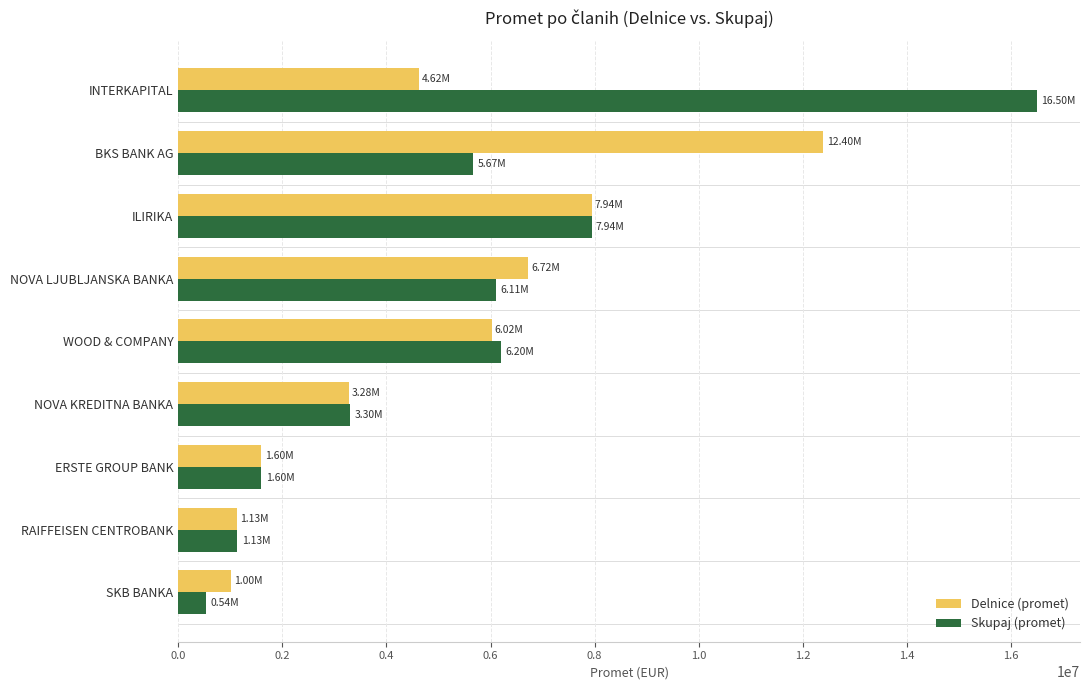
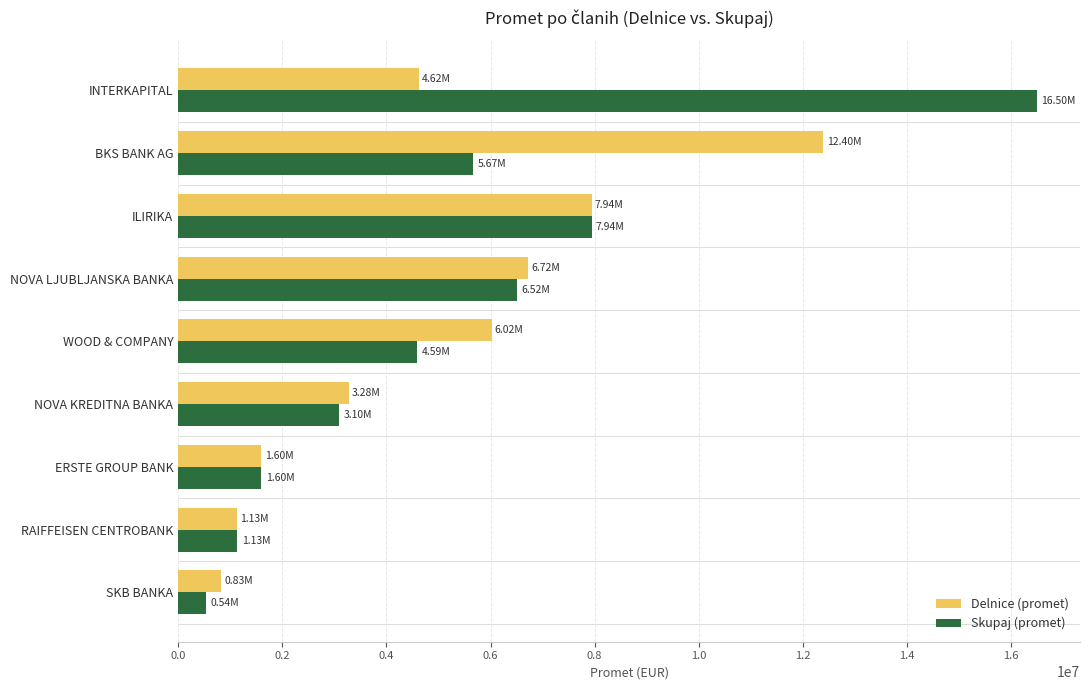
  {
    "Delnice (promet)": {
      "INTERKAPITAL": "4.62M",
      "BKS BANK AG": "12.40M",
      "ILIRIKA": "7.94M",
      "NOVA LJUBLJANSKA BANKA": "6.72M",
      "WOOD & COMPANY": "6.02M",
      "NOVA KREDITNA BANKA": "3.28M",
      "ERSTE GROUP BANK": "1.60M",
      "RAIFFEISEN CENTROBANK": "1.13M",
-     "SKB BANKA": "1.00M"
+     "SKB BANKA": "0.83M"
    },
    "Skupaj (promet)": {
      "INTERKAPITAL": "16.50M",
      "BKS BANK AG": "5.67M",
      "ILIRIKA": "7.94M",
-     "NOVA LJUBLJANSKA BANKA": "6.11M",
-     "WOOD & COMPANY": "6.20M",
-     "NOVA KREDITNA BANKA": "3.30M",
+     "NOVA LJUBLJANSKA BANKA": "6.52M",
+     "WOOD & COMPANY": "4.59M",
+     "NOVA KREDITNA BANKA": "3.10M",
      "ERSTE GROUP BANK": "1.60M",
      "RAIFFEISEN CENTROBANK": "1.13M",
      "SKB BANKA": "0.54M"
    }
  }
